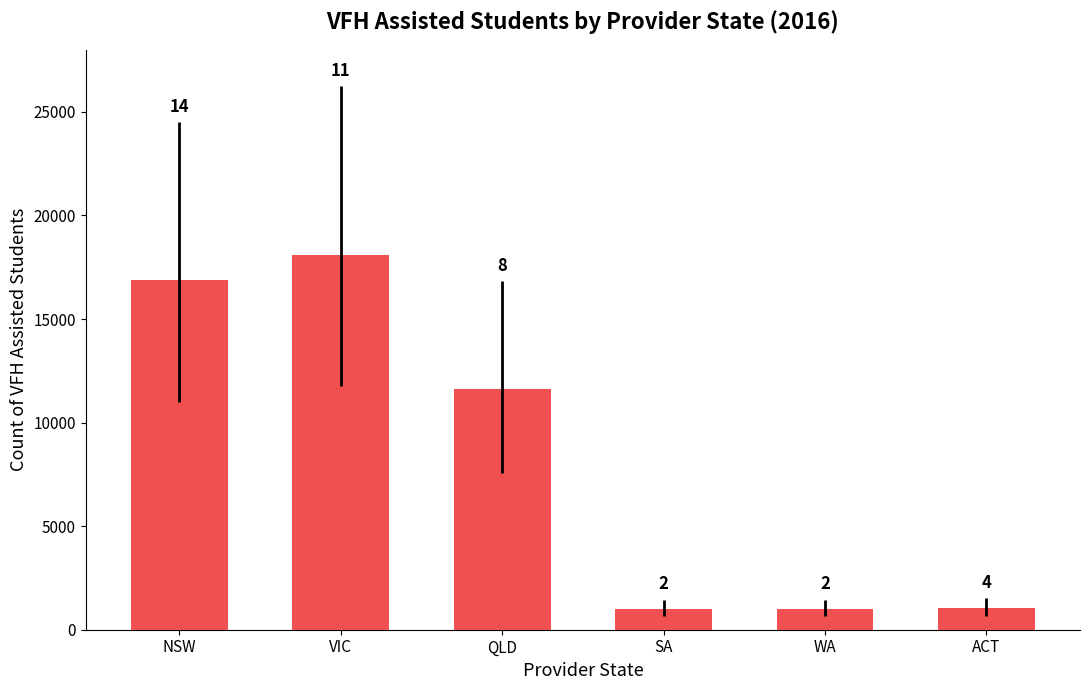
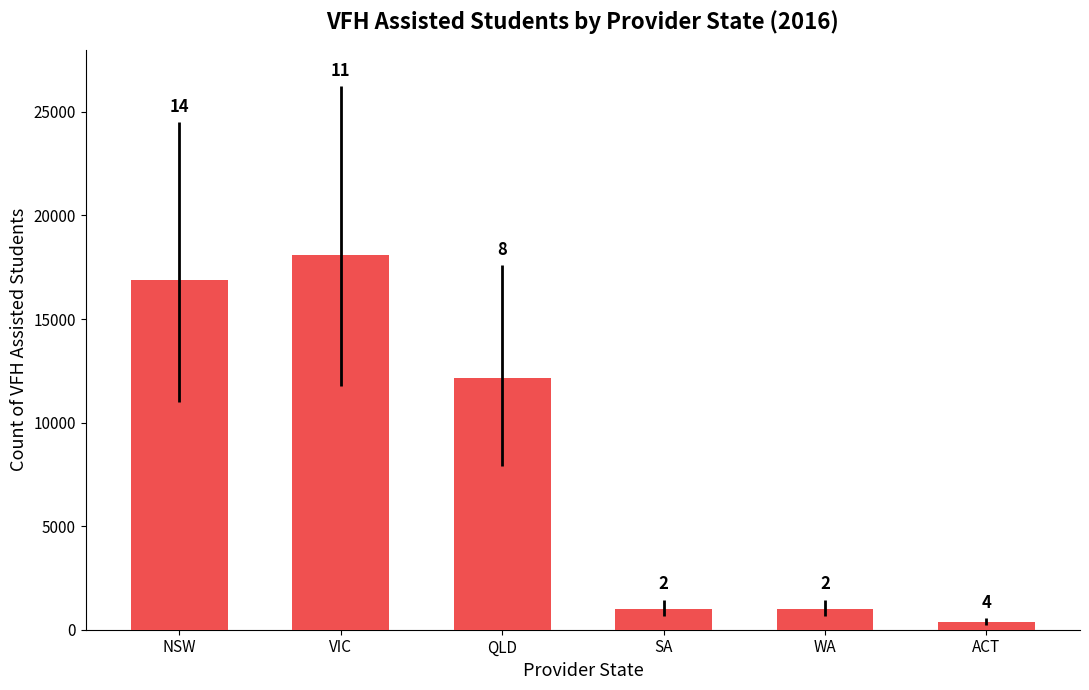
  {
    "NSW": 16900,
    "VIC": 18100,
-   "QLD": 11600,
-   "ACT": 1000
+   "QLD": 12100,
+   "ACT": 400
  }
